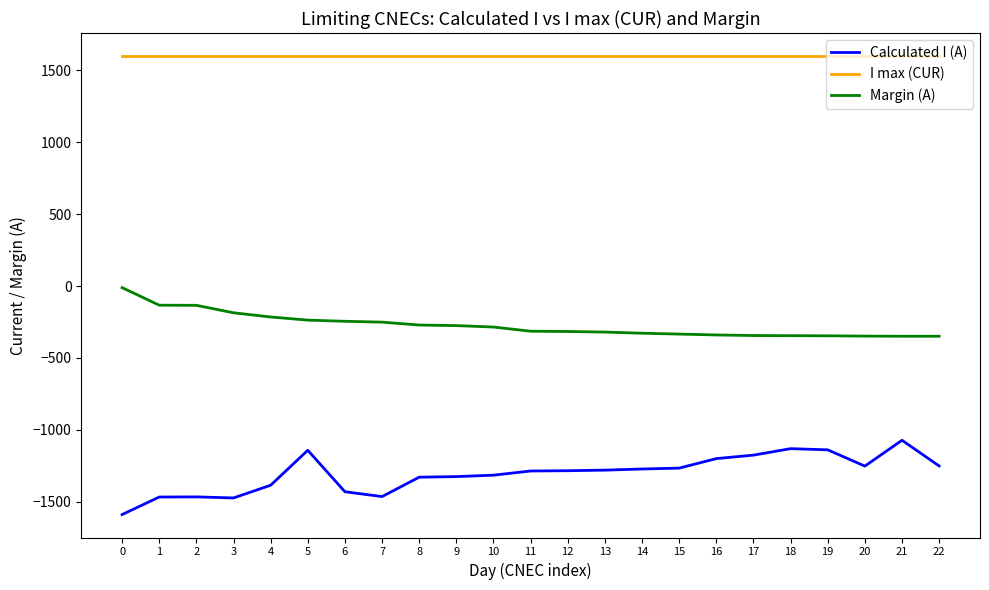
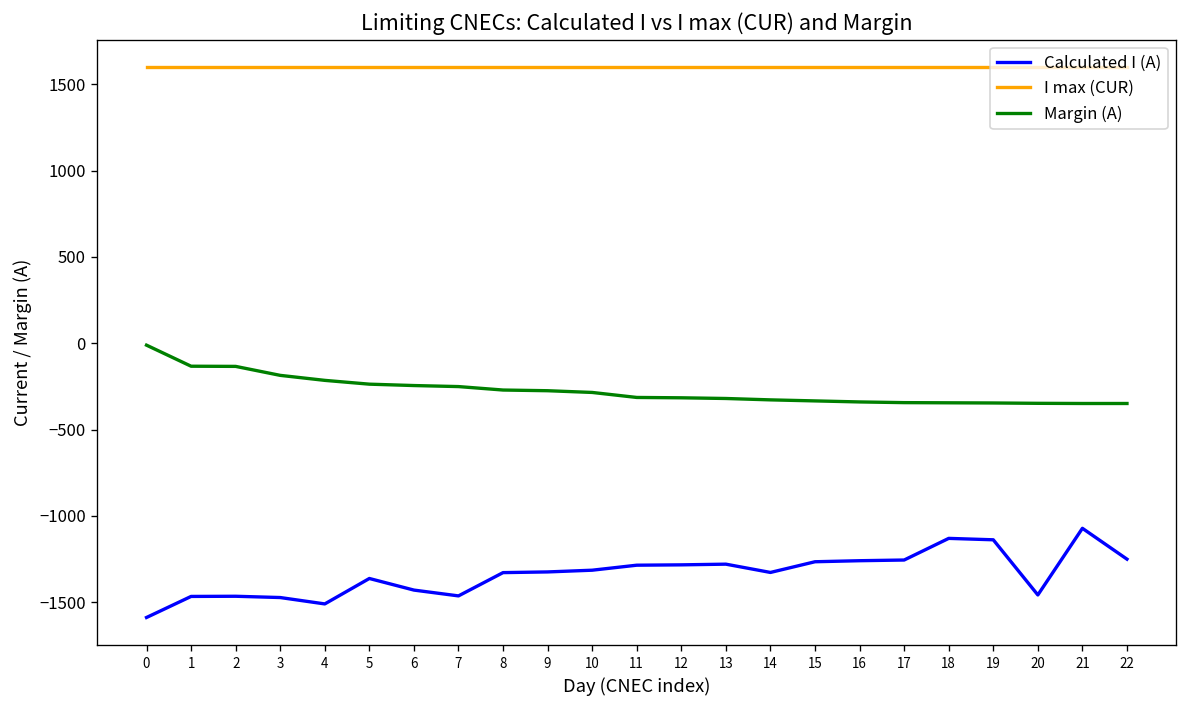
  {
    "Calculated I (A)": {
      "0": -1590,
      "1": -1470,
      "2": -1470,
      "3": -1470,
-     "4": -1390,
-     "5": -1140,
+     "4": -1510,
+     "5": -1360,
      "6": -1430,
      "7": -1460,
      "8": -1330,
      "9": -1330,
      "10": -1320,
      "11": -1290,
      "12": -1280,
      "13": -1280,
-     "14": -1270,
+     "14": -1330,
      "15": -1270,
-     "16": -1200,
-     "17": -1180,
+     "16": -1260,
+     "17": -1260,
      "18": -1130,
      "19": -1140,
-     "20": -1250,
+     "20": -1460,
      "21": -1070,
      "22": -1250
    },
    "I max (CUR)": {
      "0": 1600,
      "1": 1600,
      "2": 1600,
      "3": 1600,
      "4": 1600,
      "5": 1600,
      "6": 1600,
      "7": 1600,
      "8": 1600,
      "9": 1600,
      "10": 1600,
      "11": 1600,
      "12": 1600,
      "13": 1600,
      "14": 1600,
      "15": 1600,
      "16": 1600,
      "17": 1600,
      "18": 1600
    },
    "Margin (A)": {
      "0": -10,
      "1": -130,
      "2": -130,
      "3": -190,
      "4": -220,
      "5": -240,
      "6": -250,
      "7": -250,
      "8": -270,
      "9": -280,
      "10": -290,
      "11": -310,
      "12": -320,
      "13": -320,
      "14": -330,
      "15": -330,
      "16": -340,
      "17": -340,
      "18": -350,
      "19": -350,
      "20": -350,
      "21": -350,
      "22": -350
    }
  }
